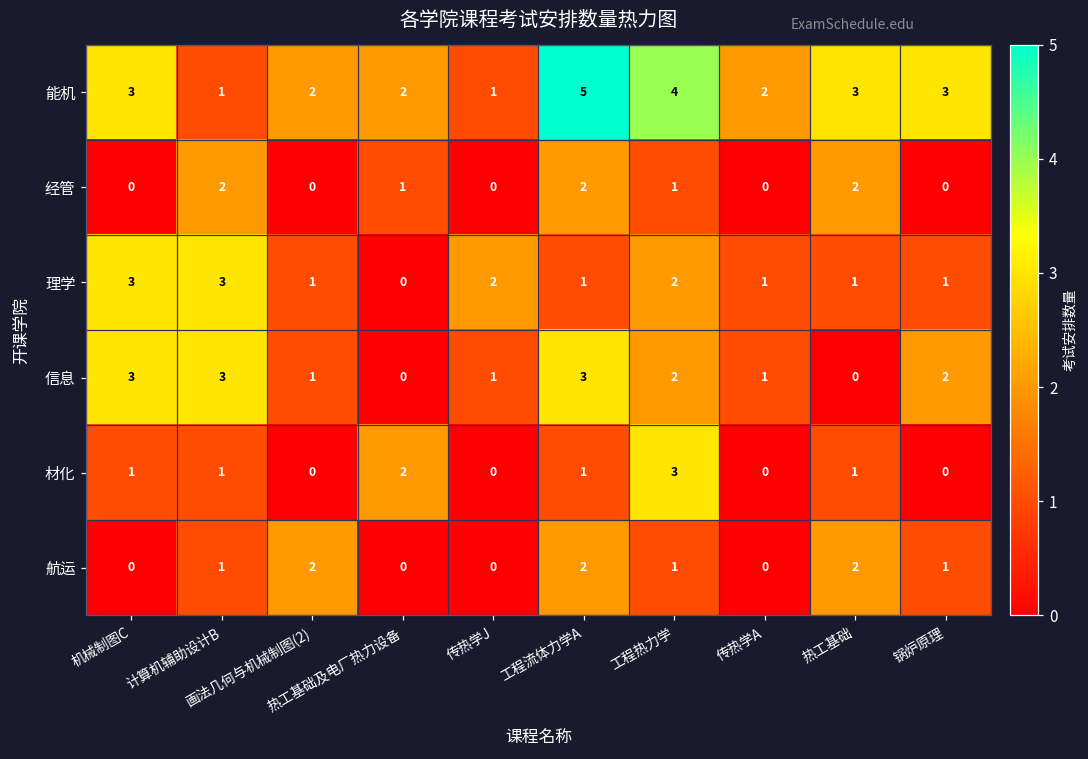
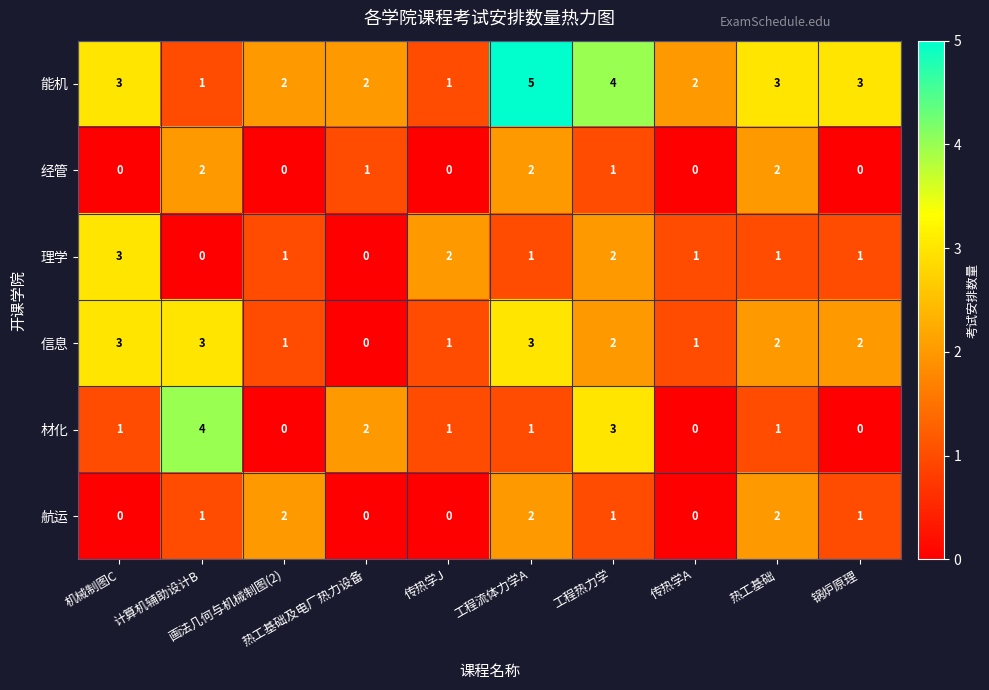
  {
    "能机": {
      "机械制图C": 3,
      "计算机辅助设计B": 1,
      "画法几何与机械制图(2)": 2,
      "热工基础及电厂热力设备": 2,
      "传热学J": 1,
      "工程流体力学A": 5,
      "工程热力学": 4,
      "传热学A": 2,
      "热工基础": 3,
      "锅炉原理": 3
    },
    "经管": {
      "机械制图C": 0,
      "计算机辅助设计B": 2,
      "画法几何与机械制图(2)": 0,
      "热工基础及电厂热力设备": 1,
      "传热学J": 0,
      "工程流体力学A": 2,
      "工程热力学": 1,
      "传热学A": 0,
      "热工基础": 2,
      "锅炉原理": 0
    },
    "理学": {
      "机械制图C": 3,
-     "计算机辅助设计B": 3,
+     "计算机辅助设计B": 0,
      "画法几何与机械制图(2)": 1,
      "热工基础及电厂热力设备": 0,
      "传热学J": 2,
      "工程流体力学A": 1,
      "工程热力学": 2,
      "传热学A": 1,
      "热工基础": 1,
      "锅炉原理": 1
    },
    "信息": {
      "机械制图C": 3,
      "计算机辅助设计B": 3,
      "画法几何与机械制图(2)": 1,
      "热工基础及电厂热力设备": 0,
      "传热学J": 1,
      "工程流体力学A": 3,
      "工程热力学": 2,
      "传热学A": 1,
-     "热工基础": 0,
+     "热工基础": 2,
      "锅炉原理": 2
    },
    "材化": {
      "机械制图C": 1,
-     "计算机辅助设计B": 1,
+     "计算机辅助设计B": 4,
      "画法几何与机械制图(2)": 0,
      "热工基础及电厂热力设备": 2,
-     "传热学J": 0,
+     "传热学J": 1,
      "工程流体力学A": 1,
      "工程热力学": 3,
      "传热学A": 0,
      "热工基础": 1,
      "锅炉原理": 0
    },
    "航运": {
      "机械制图C": 0,
      "计算机辅助设计B": 1,
      "画法几何与机械制图(2)": 2,
      "热工基础及电厂热力设备": 0,
      "传热学J": 0,
      "工程流体力学A": 2,
      "工程热力学": 1,
      "传热学A": 0,
      "热工基础": 2,
      "锅炉原理": 1
    }
  }
